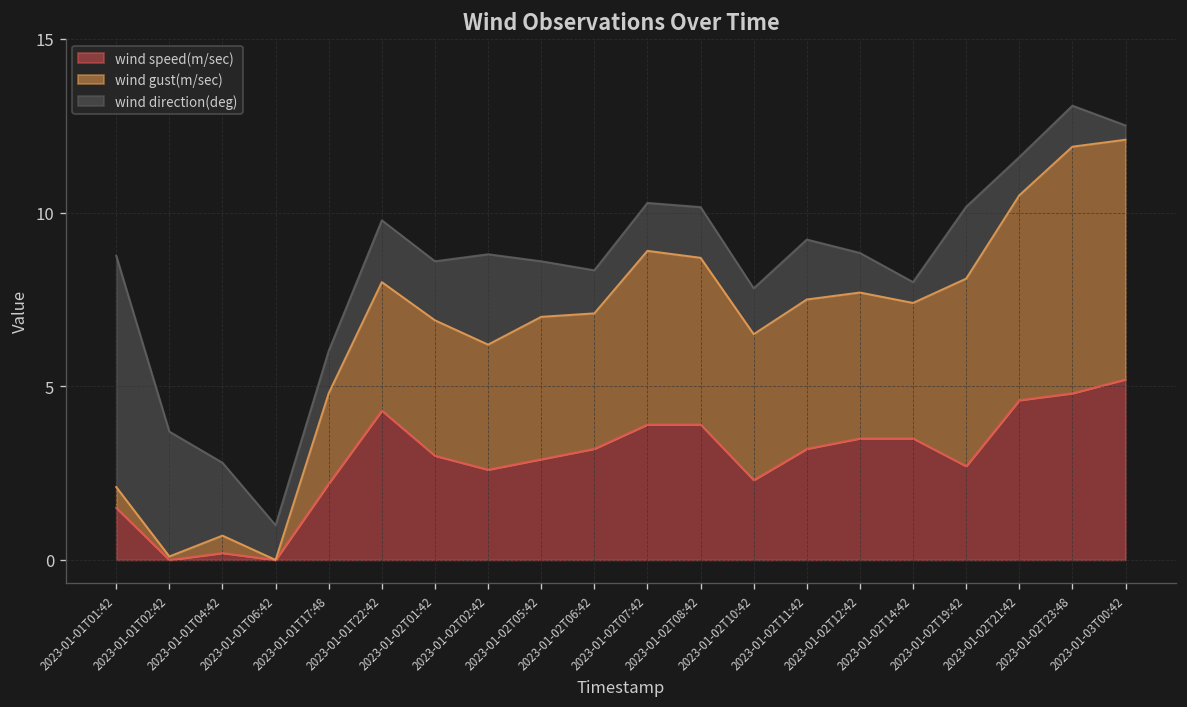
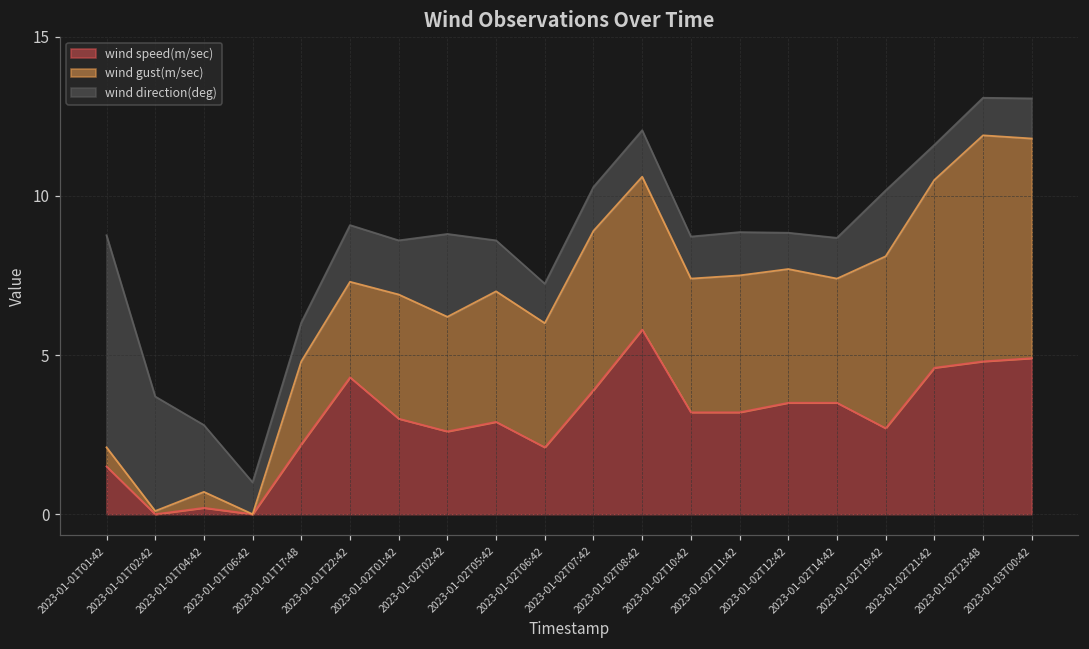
  {
    "wind speed(m/sec)": {
      "2023-01-01T01:42": 1.5,
      "2023-01-01T02:42": 0.0,
      "2023-01-01T04:42": 0.2,
      "2023-01-01T17:48": 2.2,
      "2023-01-01T22:42": 4.3,
      "2023-01-02T01:42": 3.0,
      "2023-01-02T02:42": 2.6,
      "2023-01-02T05:42": 2.9,
-     "2023-01-02T06:42": 3.2,
+     "2023-01-02T06:42": 2.1,
      "2023-01-02T07:42": 3.9,
-     "2023-01-02T08:42": 3.9,
-     "2023-01-02T10:42": 2.3,
+     "2023-01-02T08:42": 5.8,
+     "2023-01-02T10:42": 3.2,
      "2023-01-02T11:42": 3.2,
      "2023-01-02T12:42": 3.5,
      "2023-01-02T14:42": 3.5,
      "2023-01-02T19:42": 2.7,
      "2023-01-02T21:42": 4.6,
      "2023-01-02T23:48": 4.8,
-     "2023-01-03T00:42": 5.2
+     "2023-01-03T00:42": 4.9
    },
    "wind gust(m/sec)": {
      "2023-01-01T01:42": 0.6,
      "2023-01-01T02:42": 0.1,
      "2023-01-01T04:42": 0.5,
      "2023-01-01T17:48": 2.6,
-     "2023-01-01T22:42": 3.7,
+     "2023-01-01T22:42": 3.0,
      "2023-01-02T01:42": 3.9,
      "2023-01-02T02:42": 3.6,
      "2023-01-02T05:42": 4.1,
      "2023-01-02T06:42": 3.9,
      "2023-01-02T07:42": 5.0,
      "2023-01-02T08:42": 4.8,
      "2023-01-02T10:42": 4.2,
      "2023-01-02T11:42": 4.3,
      "2023-01-02T12:42": 4.2,
      "2023-01-02T14:42": 3.9,
      "2023-01-02T19:42": 5.4,
      "2023-01-02T21:42": 5.9,
      "2023-01-02T23:48": 7.1,
      "2023-01-03T00:42": 6.9
    },
    "wind direction(deg)": {
      "2023-01-01T01:42": 6.7,
      "2023-01-01T02:42": 3.6,
      "2023-01-01T04:42": 2.1,
      "2023-01-01T06:42": 1.0,
      "2023-01-01T17:48": 1.2,
      "2023-01-01T22:42": 1.8,
      "2023-01-02T01:42": 1.7,
      "2023-01-02T02:42": 2.6,
      "2023-01-02T05:42": 1.6,
      "2023-01-02T06:42": 1.2,
      "2023-01-02T07:42": 1.4,
      "2023-01-02T08:42": 1.5,
      "2023-01-02T10:42": 1.3,
-     "2023-01-02T11:42": 1.7,
+     "2023-01-02T11:42": 1.4,
      "2023-01-02T12:42": 1.1,
-     "2023-01-02T14:42": 0.6,
+     "2023-01-02T14:42": 1.3,
      "2023-01-02T19:42": 2.1,
      "2023-01-02T21:42": 1.1,
      "2023-01-02T23:48": 1.2,
-     "2023-01-03T00:42": 0.4
+     "2023-01-03T00:42": 1.3
    }
  }
